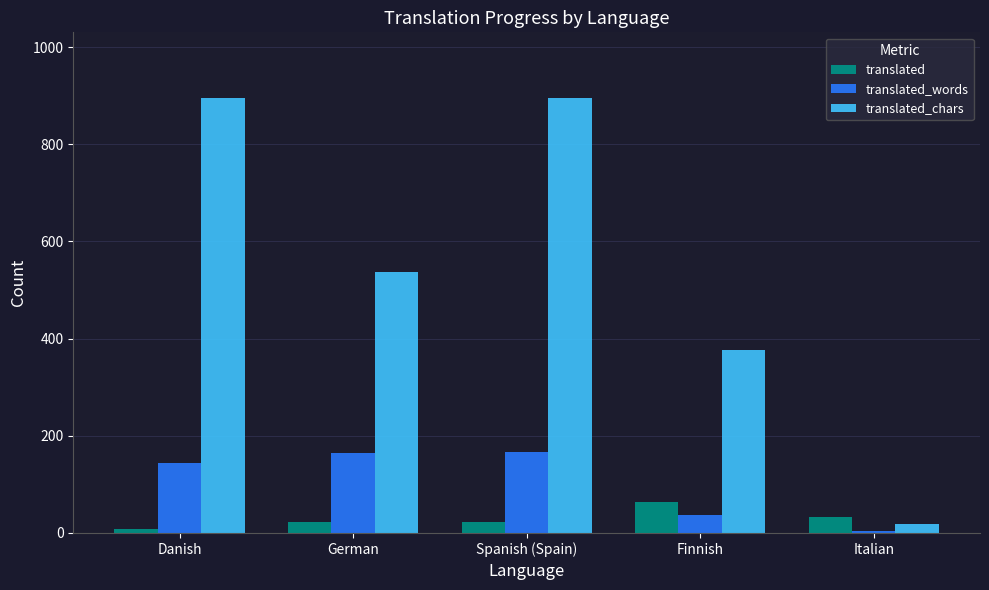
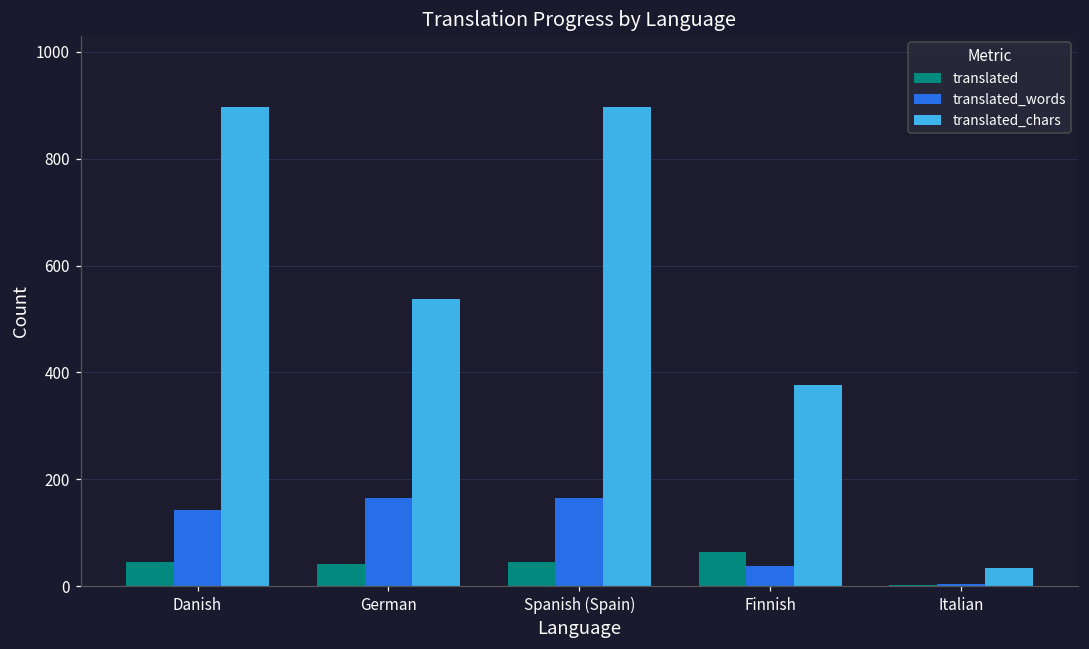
  {
    "translated": {
-     "Danish": 10,
-     "German": 20,
-     "Spanish (Spain)": 20,
+     "Danish": 50,
+     "German": 40,
+     "Spanish (Spain)": 50,
      "Finnish": 60,
-     "Italian": 30
+     "Italian": 0
    },
    "translated_words": {
      "Danish": 140,
      "German": 170,
      "Spanish (Spain)": 170,
      "Finnish": 40
    },
    "translated_chars": {
      "Danish": 900,
      "German": 540,
      "Spanish (Spain)": 900,
      "Finnish": 380,
-     "Italian": 20
+     "Italian": 40
    }
  }
